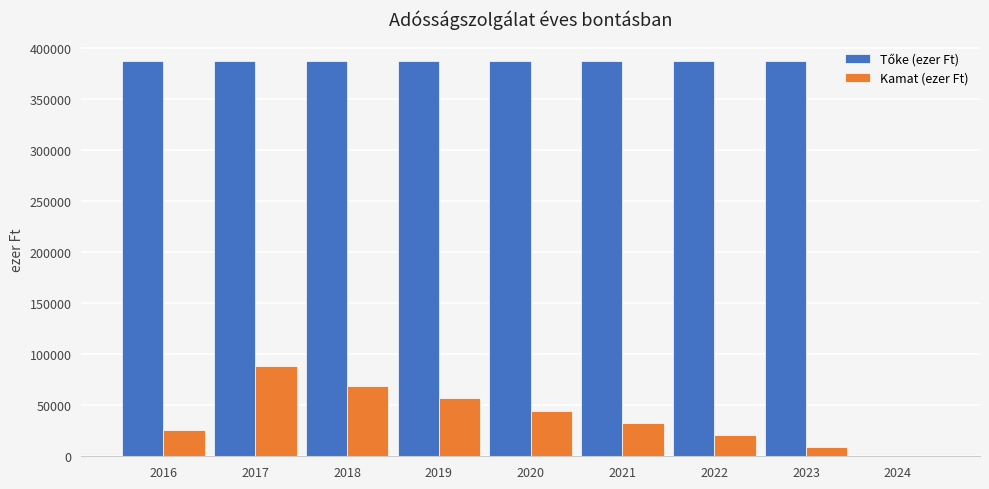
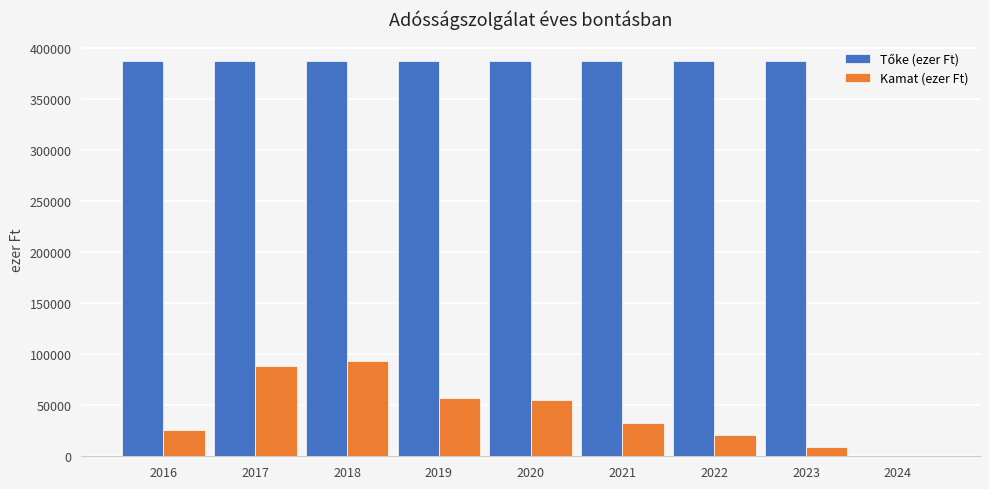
  {
    "Tőke (ezer Ft)": {
      "2016": 388000,
      "2017": 388000,
      "2018": 388000,
      "2019": 388000,
      "2020": 388000,
      "2021": 388000,
      "2022": 388000,
      "2023": 388000,
      "2024": 0
    },
    "Kamat (ezer Ft)": {
      "2016": 25000,
      "2017": 89000,
-     "2018": 69000,
+     "2018": 94000,
      "2019": 57000,
-     "2020": 45000,
+     "2020": 55000,
      "2021": 33000,
      "2022": 21000,
      "2023": 9000,
      "2024": 0
    }
  }
